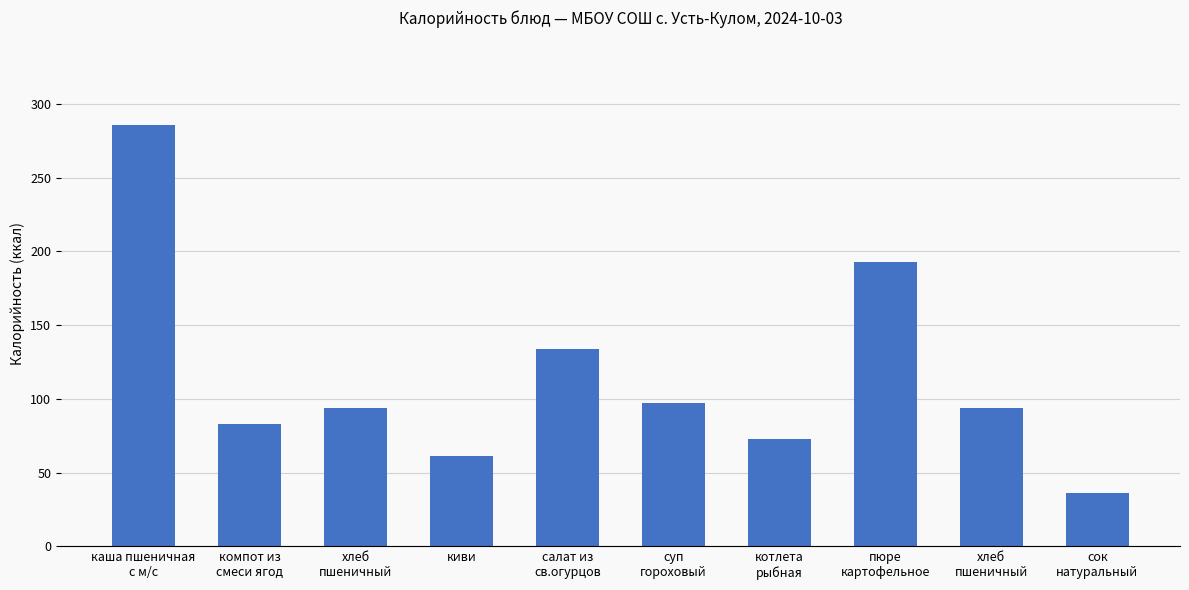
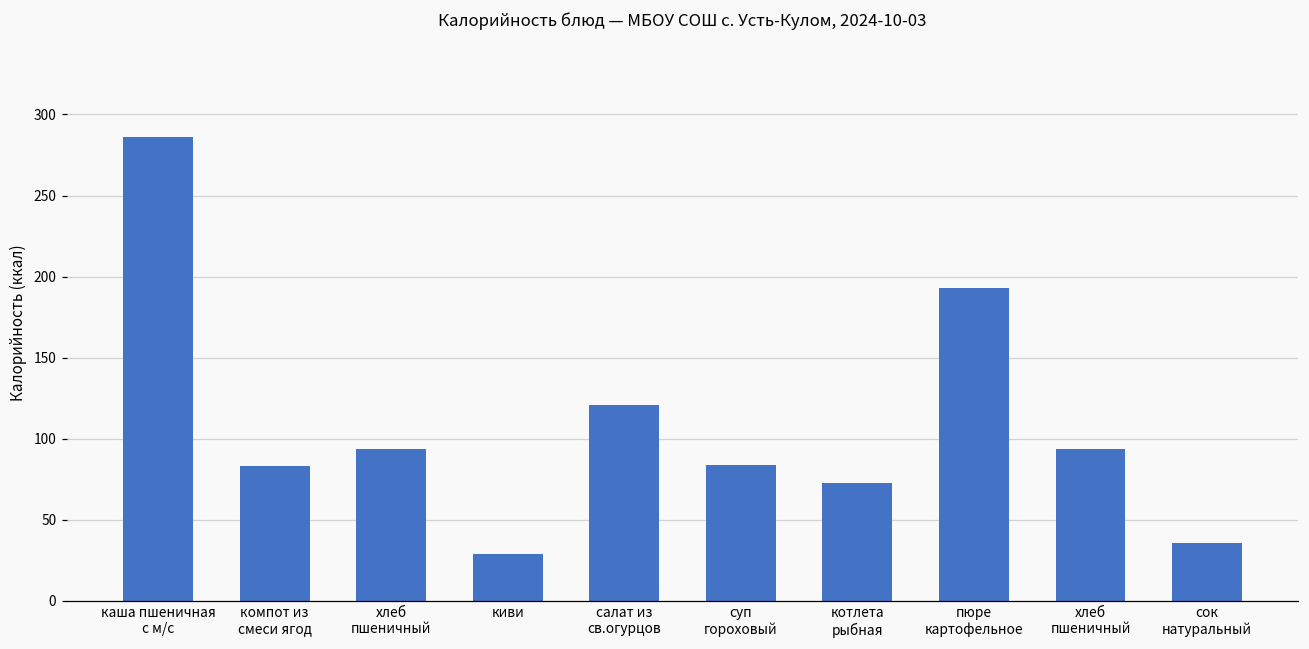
  {
    "каша пшеничная с м/с": 286,
    "компот из смеси ягод": 83,
-   "киви": 61,
-   "салат из св.огурцов": 134,
-   "суп гороховый": 97,
+   "киви": 29,
+   "салат из св.огурцов": 121,
+   "суп гороховый": 84,
    "котлета рыбная": 73,
    "пюре картофельное": 193,
    "сок натуральный": 36
  }
